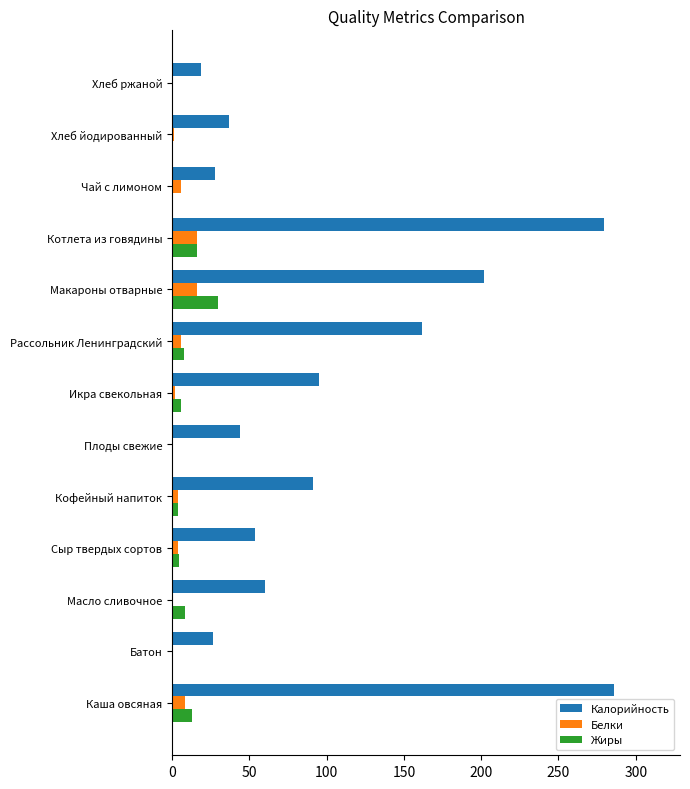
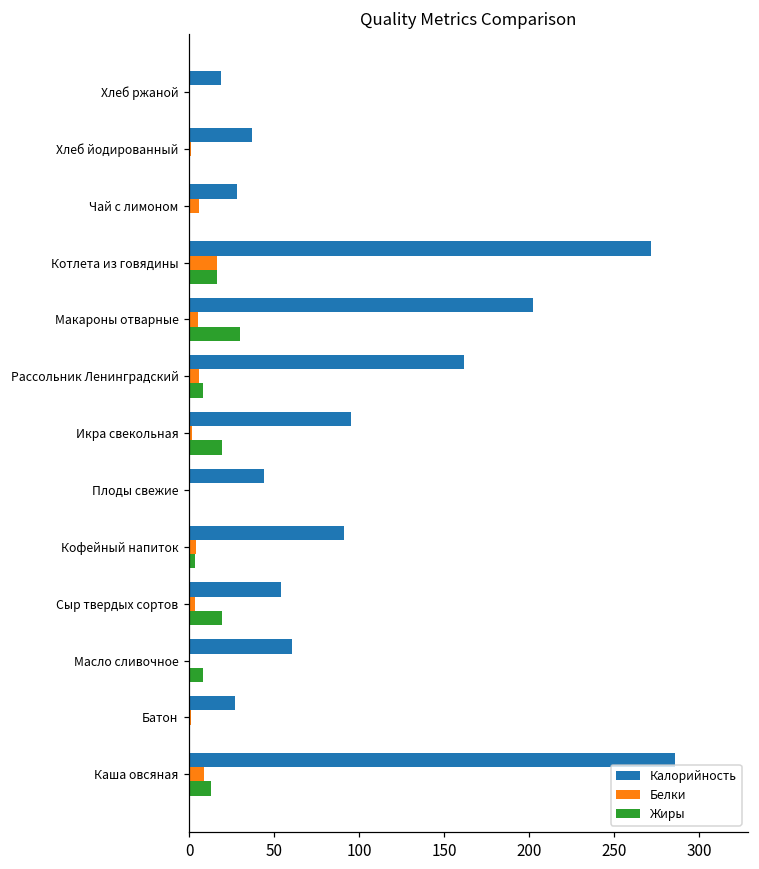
  {
    "Калорийность": {
      "Хлеб ржаной": 18,
      "Хлеб йодированный": 37,
      "Чай с лимоном": 28,
-     "Котлета из говядины": 279,
+     "Котлета из говядины": 272,
      "Макароны отварные": 202,
      "Рассольник Ленинградский": 162,
      "Икра свекольная": 95,
      "Плоды свежие": 44,
      "Кофейный напиток": 91,
      "Сыр твердых сортов": 54,
      "Масло сливочное": 60,
      "Батон": 27,
      "Каша овсяная": 286
    },
    "Белки": {
      "Чай с лимоном": 6,
      "Котлета из говядины": 16,
-     "Макароны отварные": 16,
+     "Макароны отварные": 5,
      "Рассольник Ленинградский": 6,
      "Икра свекольная": 2,
      "Кофейный напиток": 4,
      "Сыр твердых сортов": 4,
      "Каша овсяная": 9
    },
    "Жиры": {
      "Чай с лимоном": 0,
      "Котлета из говядины": 16,
      "Макароны отварные": 30,
      "Рассольник Ленинградский": 8,
-     "Икра свекольная": 6,
+     "Икра свекольная": 20,
      "Кофейный напиток": 4,
-     "Сыр твердых сортов": 4,
+     "Сыр твердых сортов": 19,
      "Масло сливочное": 8,
      "Каша овсяная": 13
    }
  }
